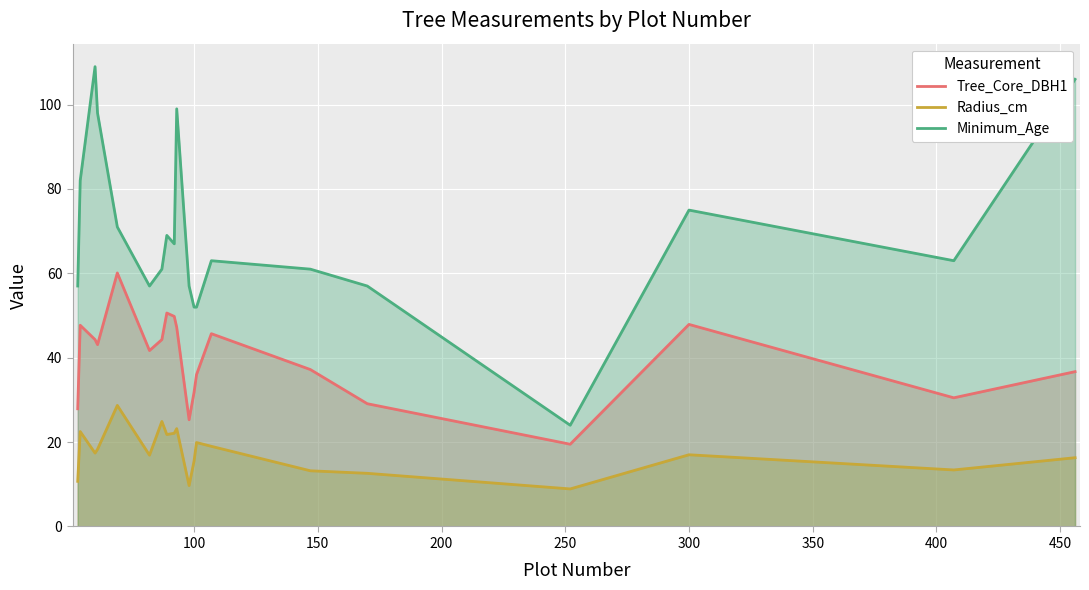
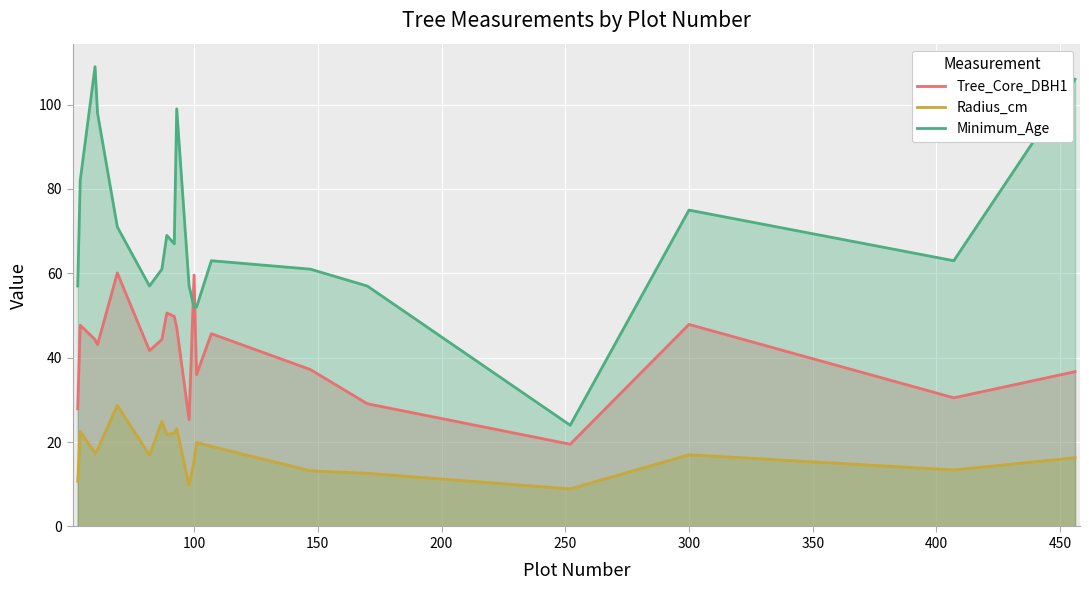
  {
    "Tree_Core_DBH1": {
-     "100": 32,
+     "100": 60,
      "300": 48
    },
    "Radius_cm": {
      "100": 16,
      "300": 17
    },
    "Minimum_Age": {
      "100": 52,
      "300": 75
    }
  }
